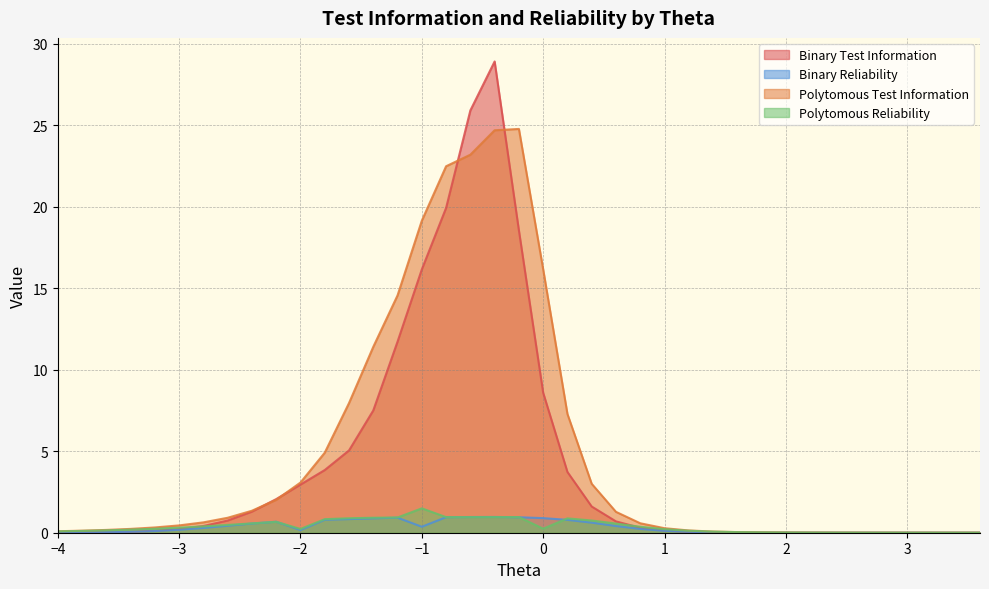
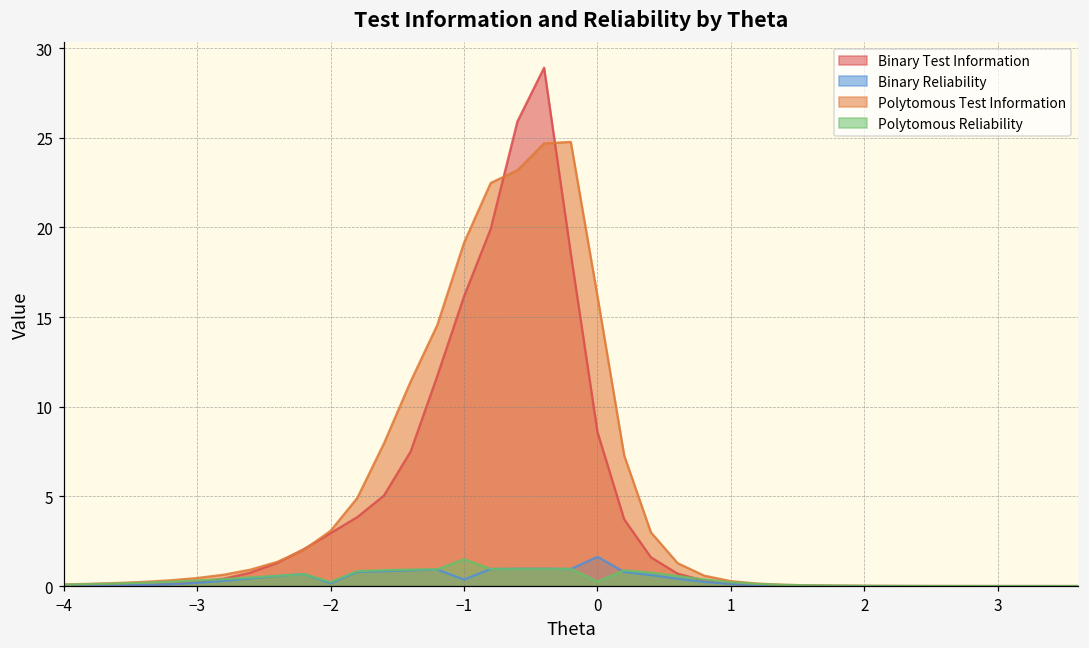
  {
    "Binary Reliability": {
      "−1": 0.4,
-     "0": 0.9
+     "0": 1.6
    },
    "Polytomous Reliability": {
      "−1": 1.5,
      "0": 0.2
    }
  }
